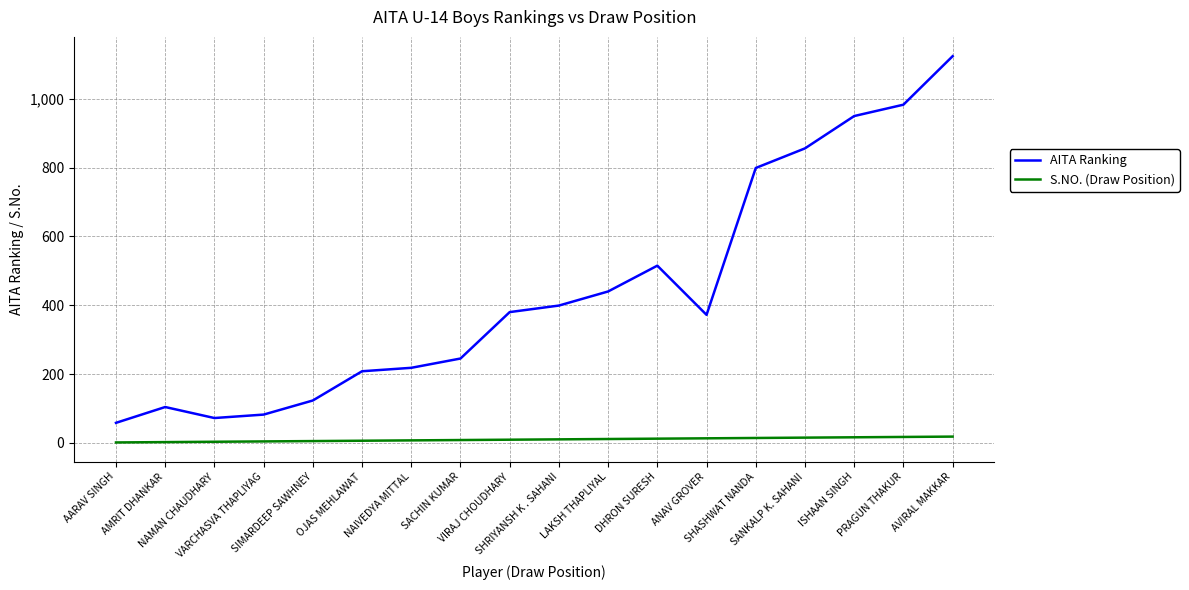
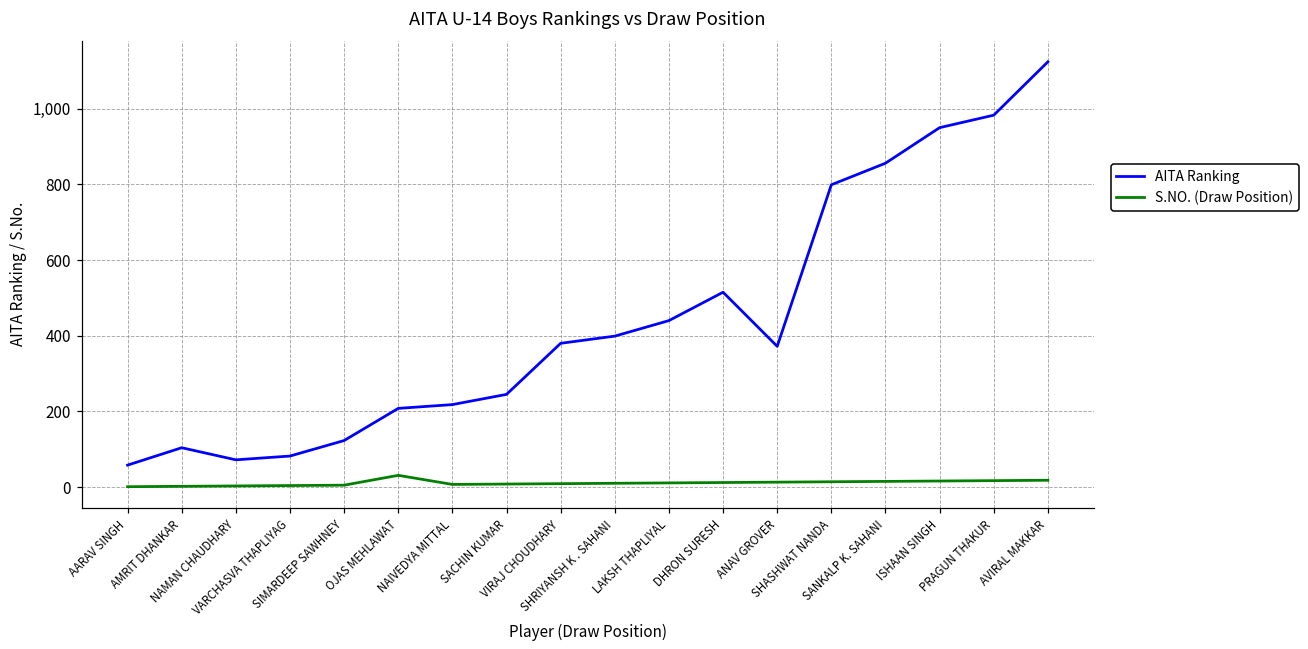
  {
    "AITA Ranking": {
      "AARAV SINGH": "60",
      "AMRIT DHANKAR": "100",
      "NAMAN CHAUDHARY": "70",
      "VARCHASVA THAPLIYAG": "80",
      "SIMARDEEP SAWHNEY": "120",
      "OJAS MEHLAWAT": "210",
      "NAIVEDYA MITTAL": "220",
      "SACHIN KUMAR": "250",
      "VIRAJ CHOUDHARY": "380",
      "SHRIYANSH K . SAHANI": "400",
      "LAKSH THAPLIYAL": "440",
      "DHRON SURESH": "520",
      "ANAV GROVER": "370",
      "SHASHWAT NANDA": "800",
      "SANKALP K. SAHANI": "860",
      "ISHAAN SINGH": "950",
      "PRAGUN THAKUR": "980",
      "AVIRAL MAKKAR": "1,120"
    },
    "S.NO. (Draw Position)": {
      "AARAV SINGH": "0",
      "AMRIT DHANKAR": "0",
      "NAMAN CHAUDHARY": "0",
      "VARCHASVA THAPLIYAG": "0",
      "SIMARDEEP SAWHNEY": "10",
-     "OJAS MEHLAWAT": "10",
+     "OJAS MEHLAWAT": "30",
      "NAIVEDYA MITTAL": "10",
      "SACHIN KUMAR": "10",
      "VIRAJ CHOUDHARY": "10",
      "SHRIYANSH K . SAHANI": "10",
      "LAKSH THAPLIYAL": "10",
      "DHRON SURESH": "10",
      "ANAV GROVER": "10",
      "SHASHWAT NANDA": "10",
      "SANKALP K. SAHANI": "20",
      "ISHAAN SINGH": "20",
      "PRAGUN THAKUR": "20",
      "AVIRAL MAKKAR": "20"
    }
  }
